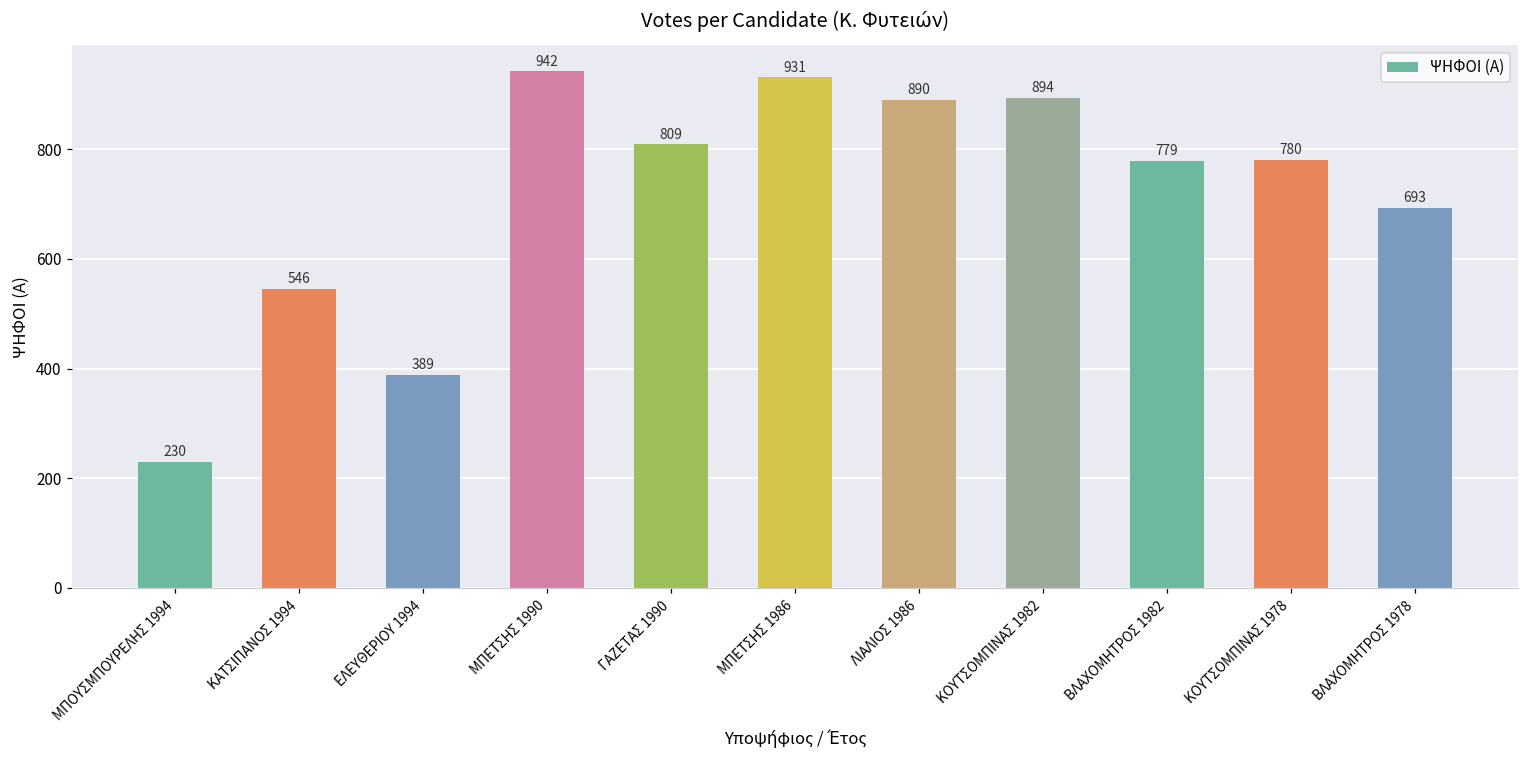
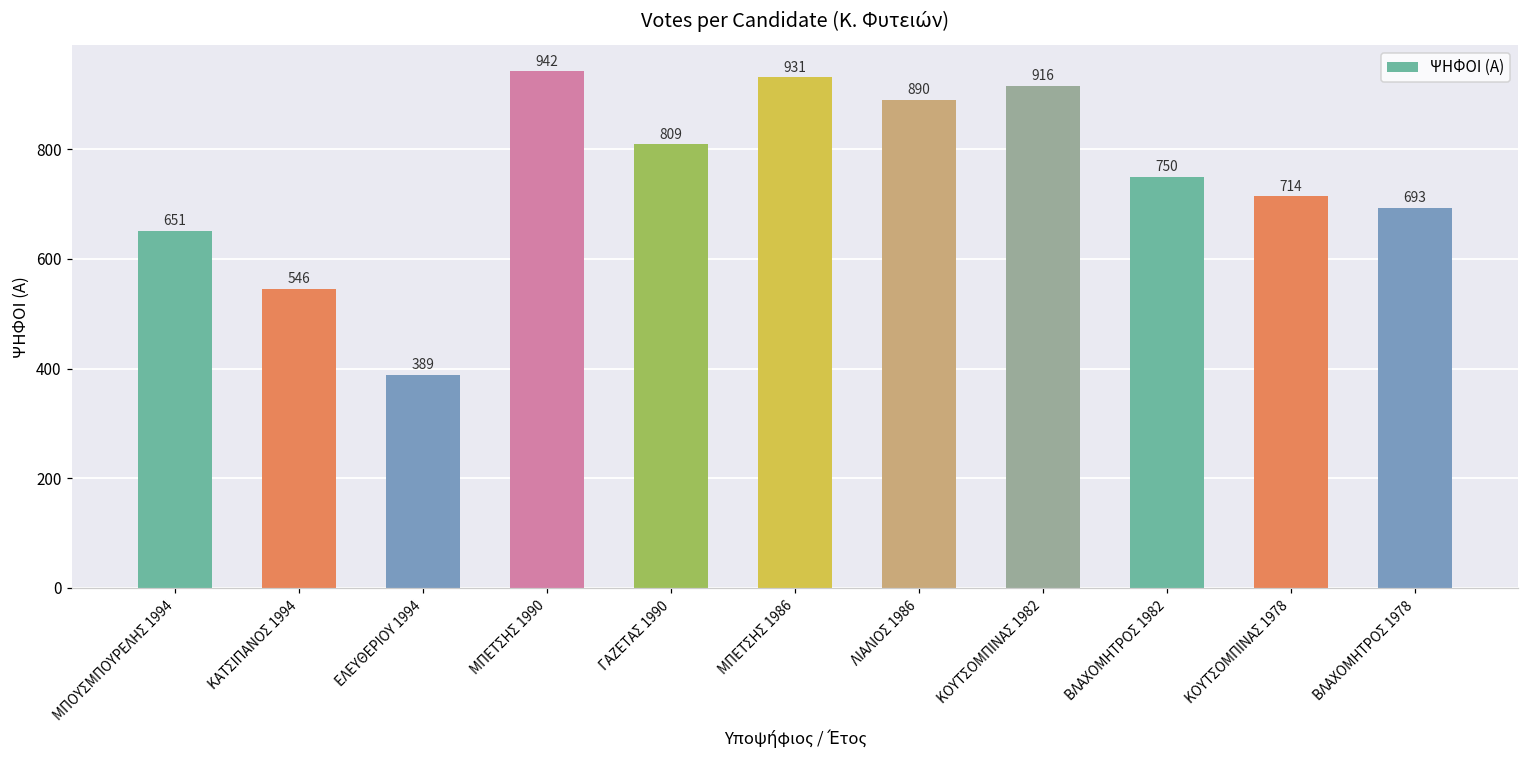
  {
-   "ΜΠΟΥΣΜΠΟΥΡΕΛΗΣ 1994": 230,
+   "ΜΠΟΥΣΜΠΟΥΡΕΛΗΣ 1994": 651,
    "ΚΑΤΣΙΠΑΝΟΣ 1994": 546,
    "ΕΛΕΥΘΕΡΙΟΥ 1994": 389,
    "ΜΠΕΤΣΗΣ 1990": 942,
    "ΓΑΖΕΤΑΣ 1990": 809,
    "ΜΠΕΤΣΗΣ 1986": 931,
    "ΛΙΑΛΙΟΣ 1986": 890,
-   "ΚΟΥΤΣΟΜΠΙΝΑΣ 1982": 894,
-   "ΒΛΑΧΟΜΗΤΡΟΣ 1982": 779,
-   "ΚΟΥΤΣΟΜΠΙΝΑΣ 1978": 780,
+   "ΚΟΥΤΣΟΜΠΙΝΑΣ 1982": 916,
+   "ΒΛΑΧΟΜΗΤΡΟΣ 1982": 750,
+   "ΚΟΥΤΣΟΜΠΙΝΑΣ 1978": 714,
    "ΒΛΑΧΟΜΗΤΡΟΣ 1978": 693
  }
